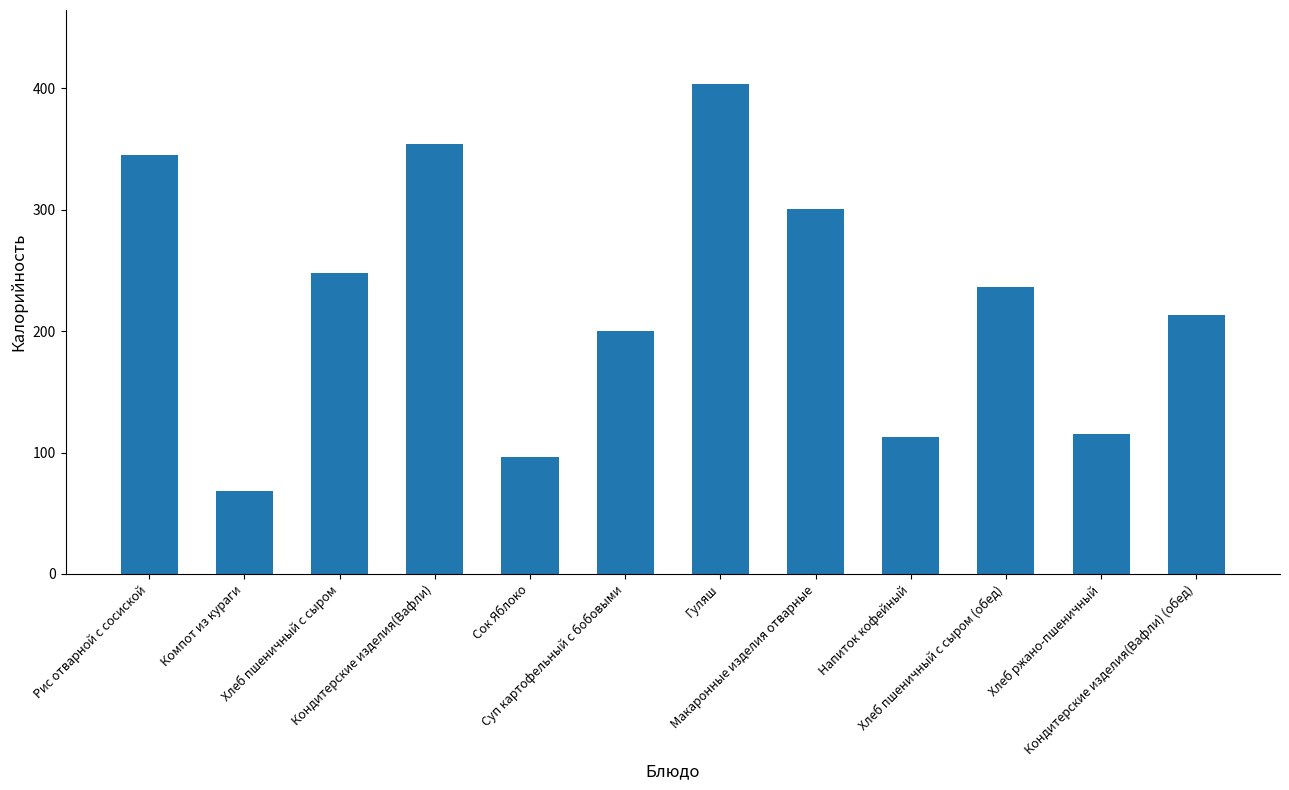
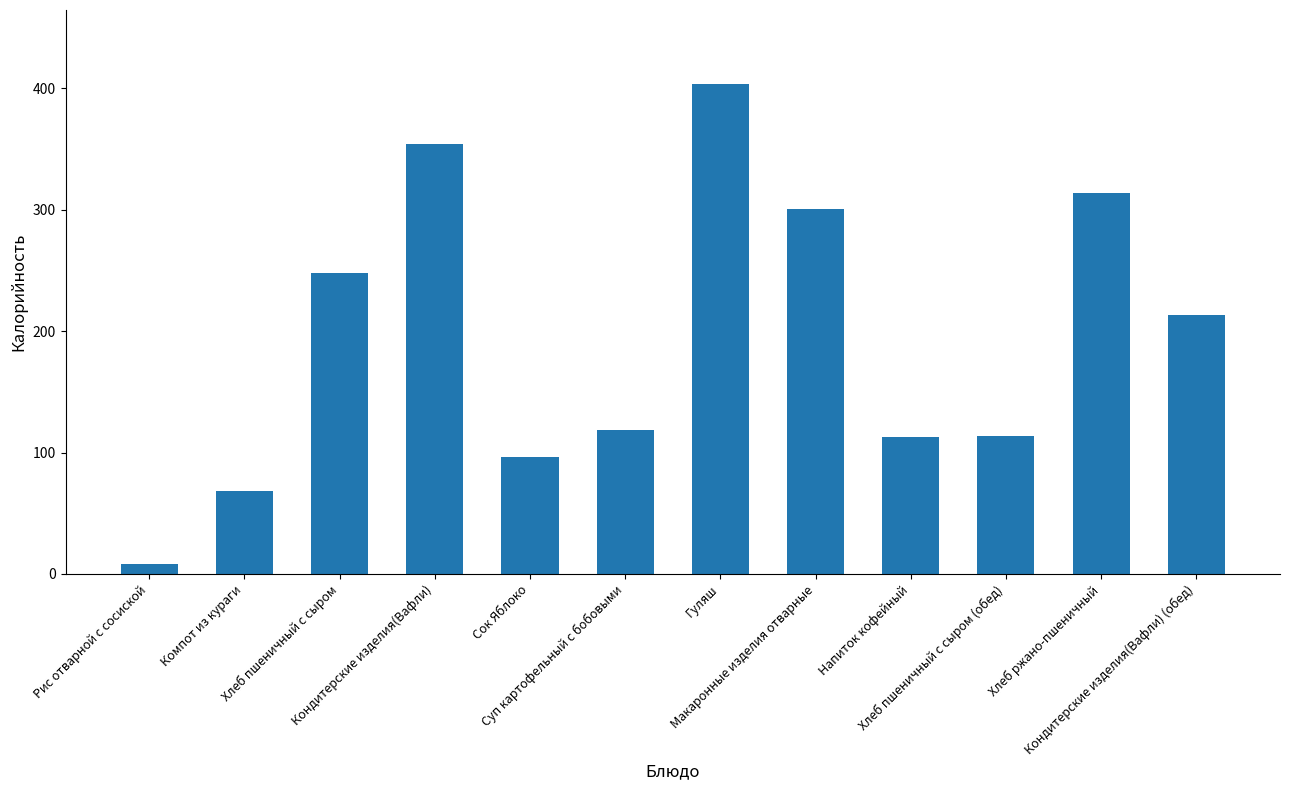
  {
-   "Рис отварной с сосиской": 345,
+   "Рис отварной с сосиской": 8,
    "Компот из кураги": 68,
    "Хлеб пшеничный с сыром": 248,
    "Кондитерские изделия(Вафли)": 354,
    "Сок Яблоко": 96,
-   "Суп картофельный с бобовыми": 200,
+   "Суп картофельный с бобовыми": 119,
    "Гуляш": 404,
    "Макаронные изделия отварные": 301,
    "Напиток кофейный": 113,
-   "Хлеб пшеничный с сыром (обед)": 236,
-   "Хлеб ржано-пшеничный": 115,
+   "Хлеб пшеничный с сыром (обед)": 114,
+   "Хлеб ржано-пшеничный": 314,
    "Кондитерские изделия(Вафли) (обед)": 213
  }
